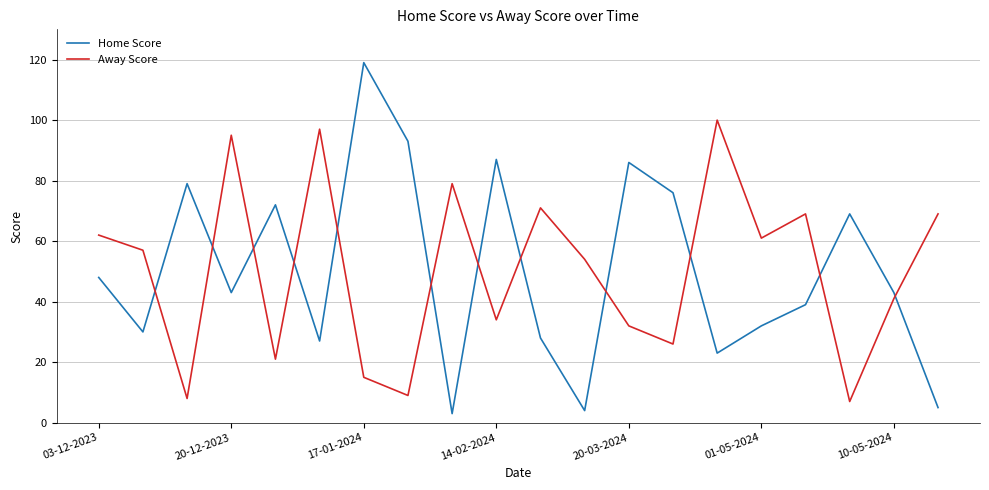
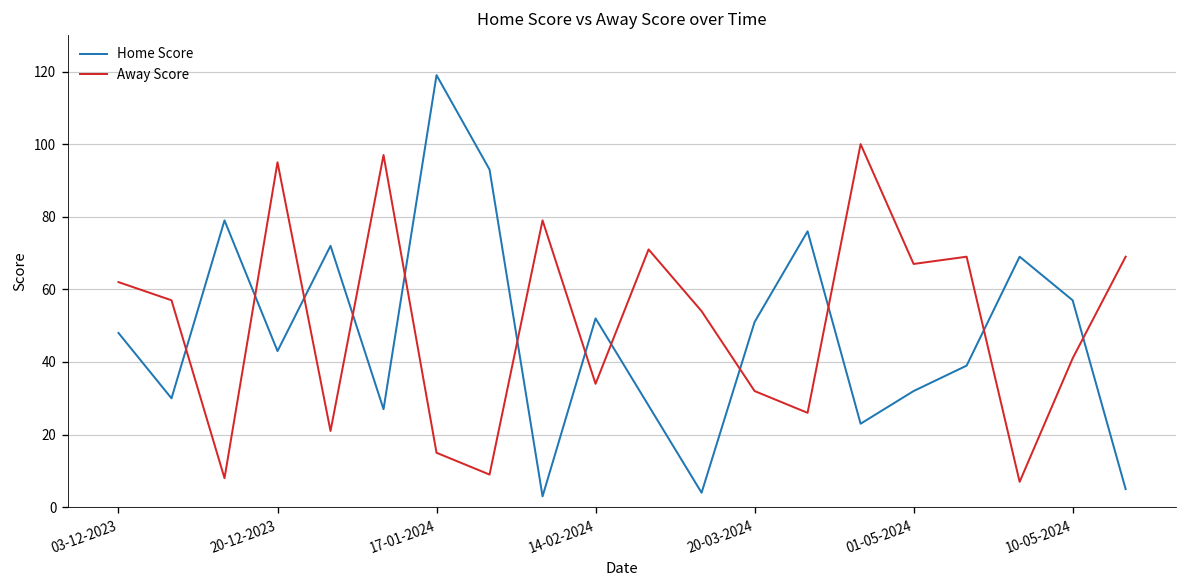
  {
    "Home Score": {
      "03-12-2023": 48,
      "20-12-2023": 43,
      "17-01-2024": 119,
-     "14-02-2024": 87,
-     "20-03-2024": 86,
+     "14-02-2024": 52,
+     "20-03-2024": 51,
      "01-05-2024": 32,
-     "10-05-2024": 43
+     "10-05-2024": 57
    },
    "Away Score": {
      "03-12-2023": 62,
      "20-12-2023": 95,
      "17-01-2024": 15,
      "14-02-2024": 34,
      "20-03-2024": 32,
-     "01-05-2024": 61,
+     "01-05-2024": 67,
      "10-05-2024": 41
    }
  }
